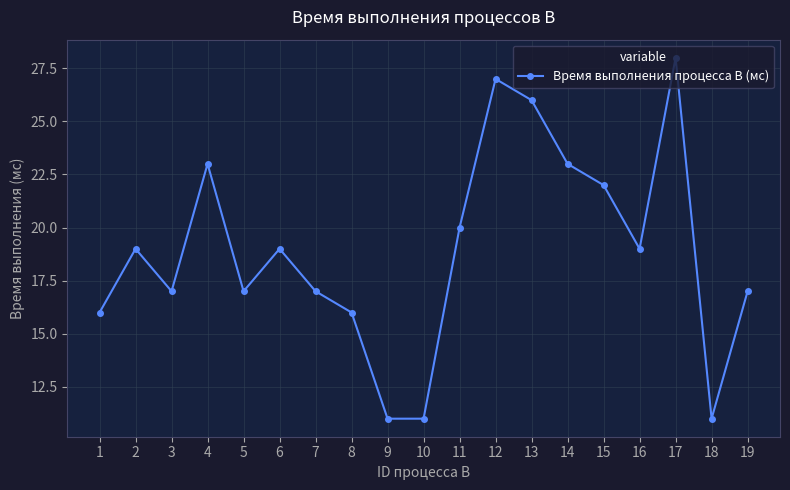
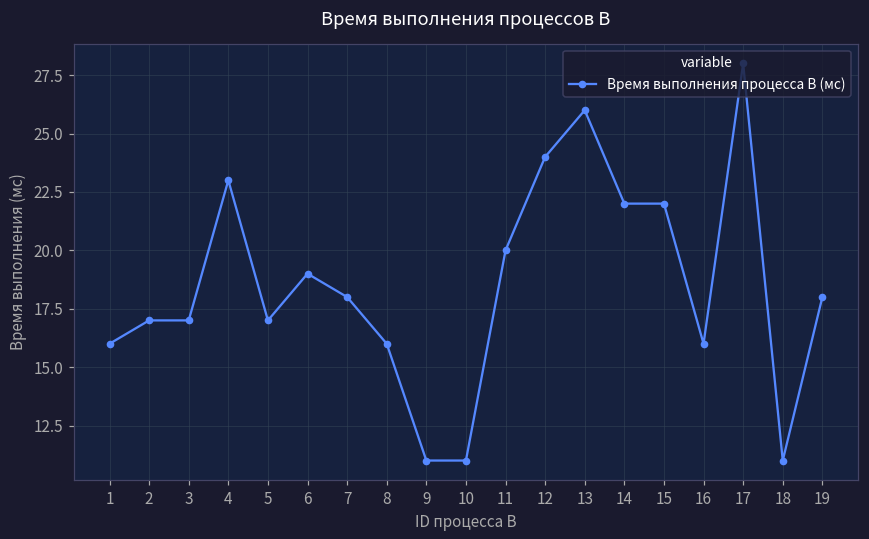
  {
    "1": 16,
-   "2": 19,
+   "2": 17,
    "3": 17,
    "4": 23,
    "5": 17,
    "6": 19,
-   "7": 17,
+   "7": 18,
    "8": 16,
    "9": 11,
    "10": 11,
    "11": 20,
-   "12": 27,
+   "12": 24,
    "13": 26,
-   "14": 23,
+   "14": 22,
    "15": 22,
-   "16": 19,
+   "16": 16,
    "18": 11,
-   "19": 17
+   "19": 18
  }
